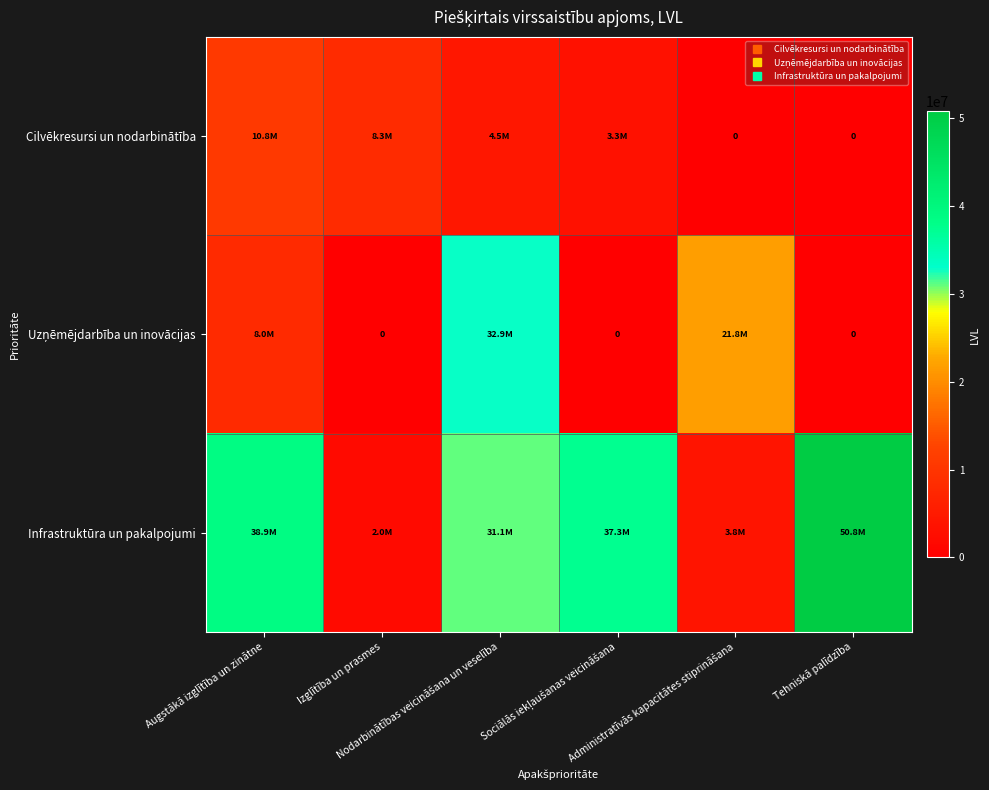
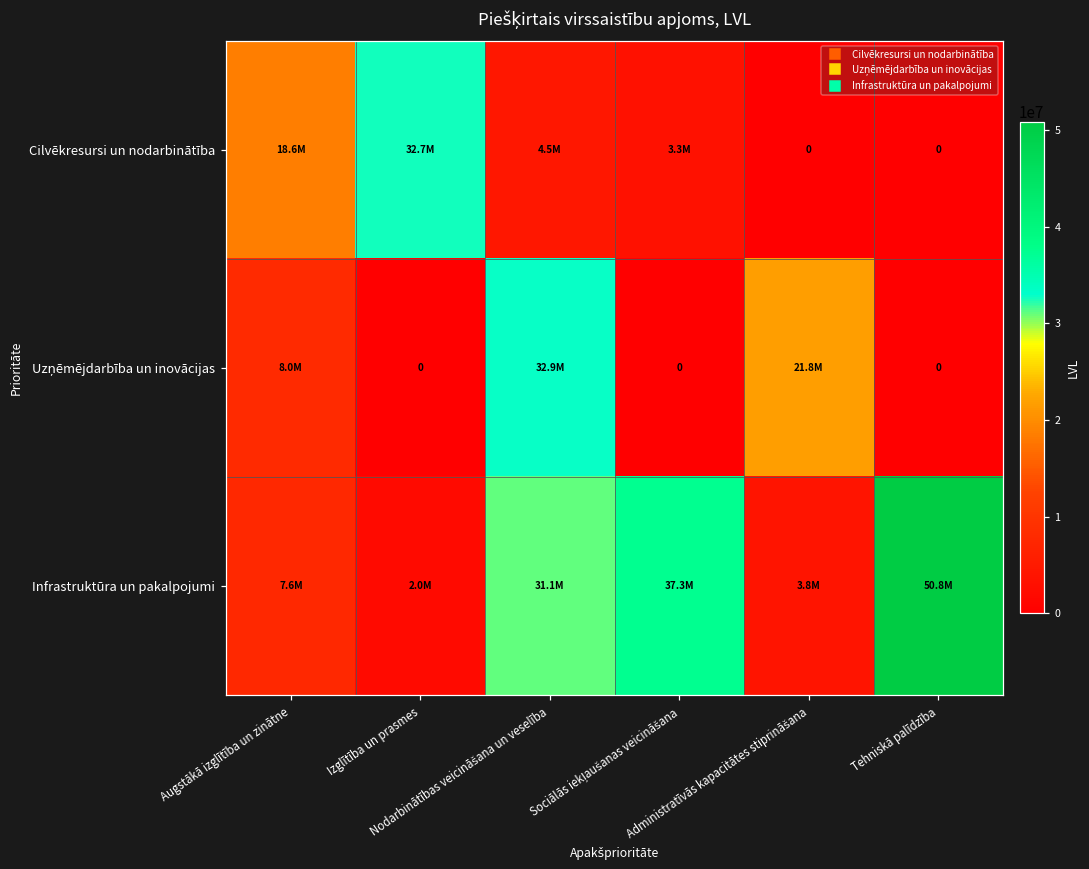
  {
    "Cilvēkresursi un nodarbinātība": {
-     "Augstākā izglītība un zinātne": "10.8M",
-     "Izglītība un prasmes": "8.3M",
+     "Augstākā izglītība un zinātne": "18.6M",
+     "Izglītība un prasmes": "32.7M",
      "Nodarbinātības veicināšana un veselība": "4.5M",
      "Sociālās iekļaušanas veicināšana": "3.3M",
      "Administratīvās kapacitātes stiprināšana": "0",
      "Tehniskā palīdzība": "0"
    },
    "Uzņēmējdarbība un inovācijas": {
      "Augstākā izglītība un zinātne": "8.0M",
      "Izglītība un prasmes": "0",
      "Nodarbinātības veicināšana un veselība": "32.9M",
      "Sociālās iekļaušanas veicināšana": "0",
      "Administratīvās kapacitātes stiprināšana": "21.8M",
      "Tehniskā palīdzība": "0"
    },
    "Infrastruktūra un pakalpojumi": {
-     "Augstākā izglītība un zinātne": "38.9M",
+     "Augstākā izglītība un zinātne": "7.6M",
      "Izglītība un prasmes": "2.0M",
      "Nodarbinātības veicināšana un veselība": "31.1M",
      "Sociālās iekļaušanas veicināšana": "37.3M",
      "Administratīvās kapacitātes stiprināšana": "3.8M",
      "Tehniskā palīdzība": "50.8M"
    }
  }
